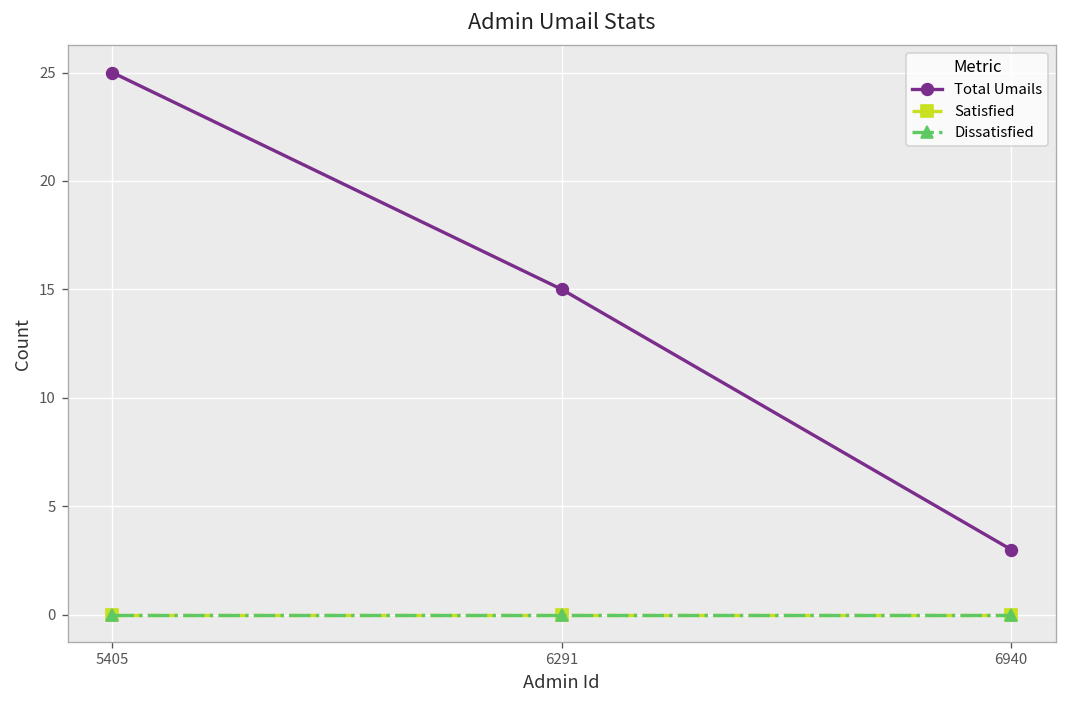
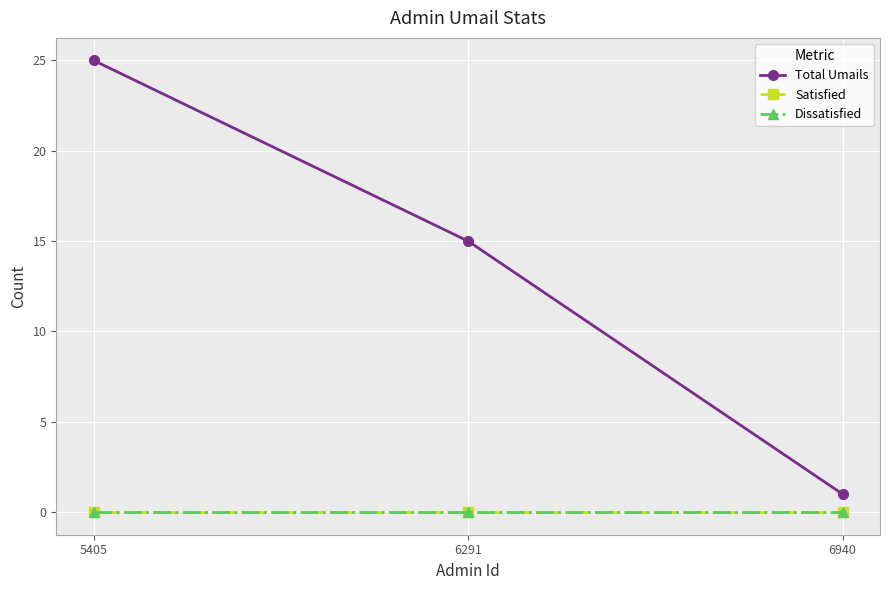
  {
    "Total Umails": {
      "5405": 25,
      "6291": 15,
-     "6940": 3
+     "6940": 1
    },
    "Dissatisfied": {
      "5405": 0,
      "6291": 0,
      "6940": 0
    }
  }
